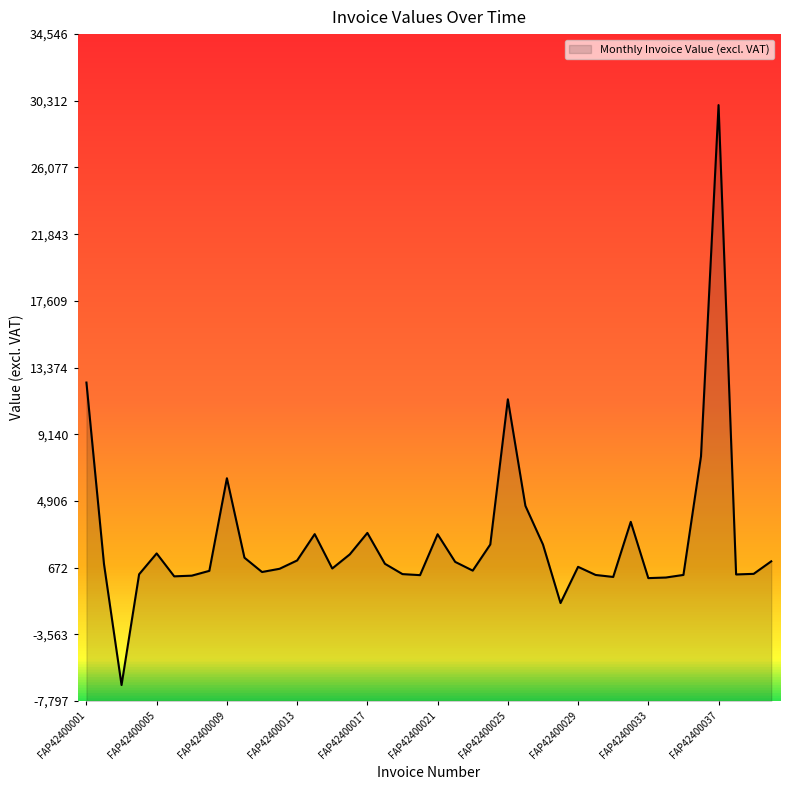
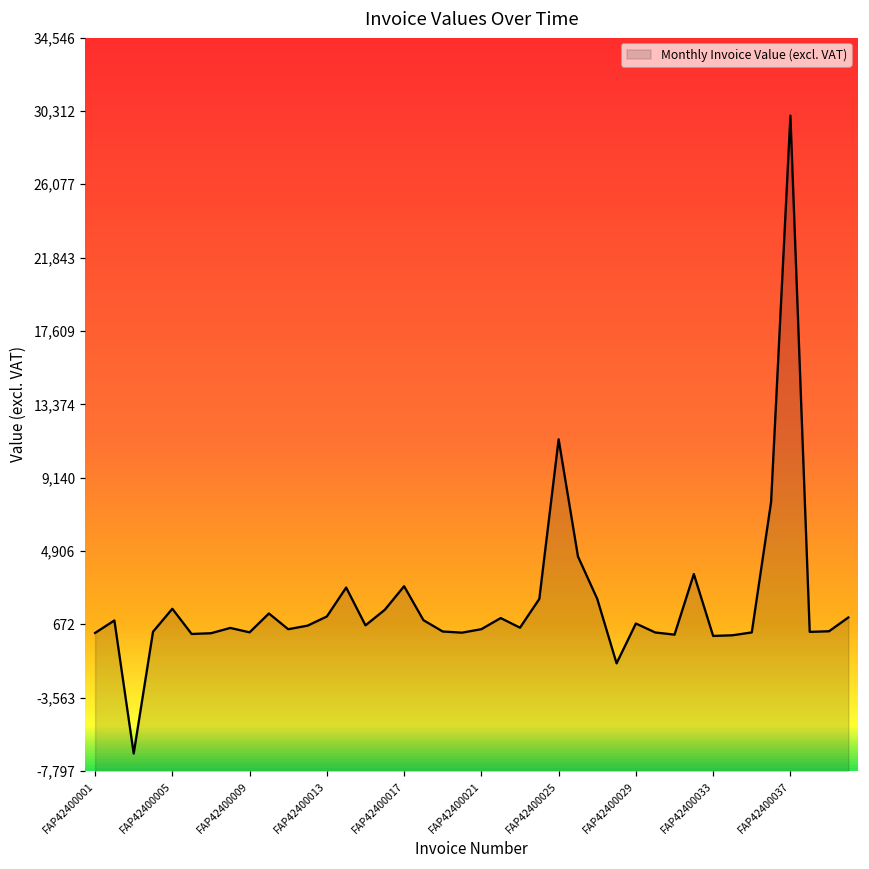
  {
-   "FAP42400001": "12,400",
+   "FAP42400001": "200",
    "FAP42400005": "1,600",
-   "FAP42400009": "6,300",
+   "FAP42400009": "200",
    "FAP42400013": "1,100",
    "FAP42400017": "2,900",
-   "FAP42400021": "2,800",
+   "FAP42400021": "400",
    "FAP42400025": "11,400",
    "FAP42400029": "700",
    "FAP42400033": "0",
    "FAP42400037": "30,000"
  }
